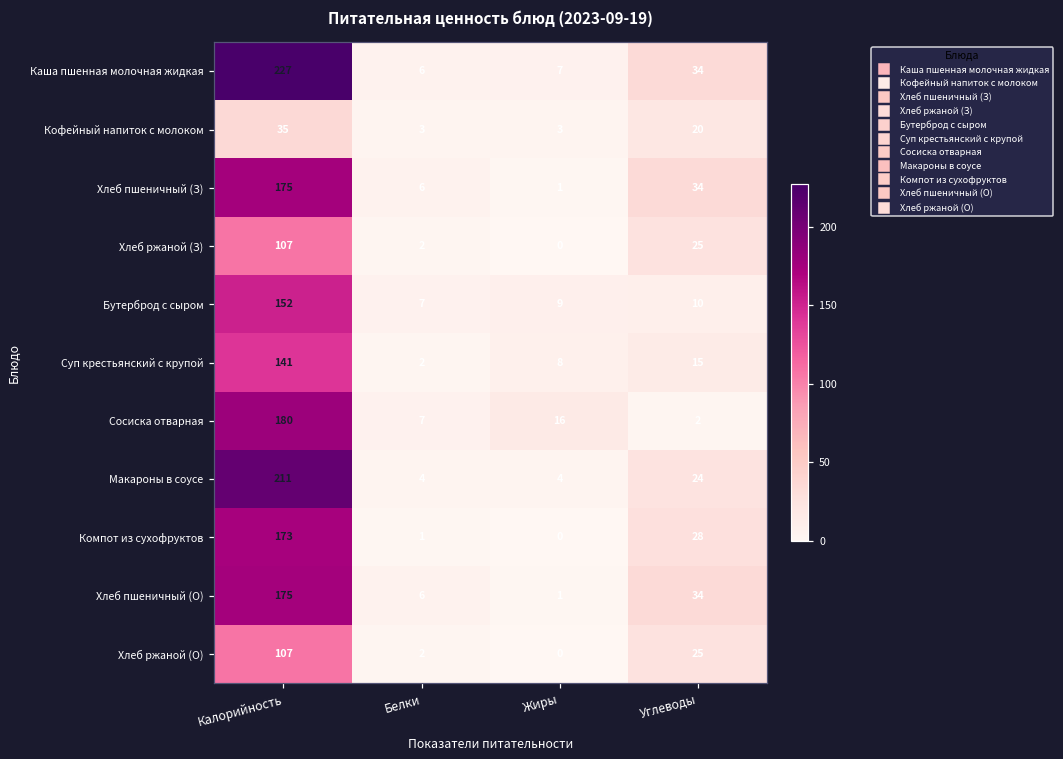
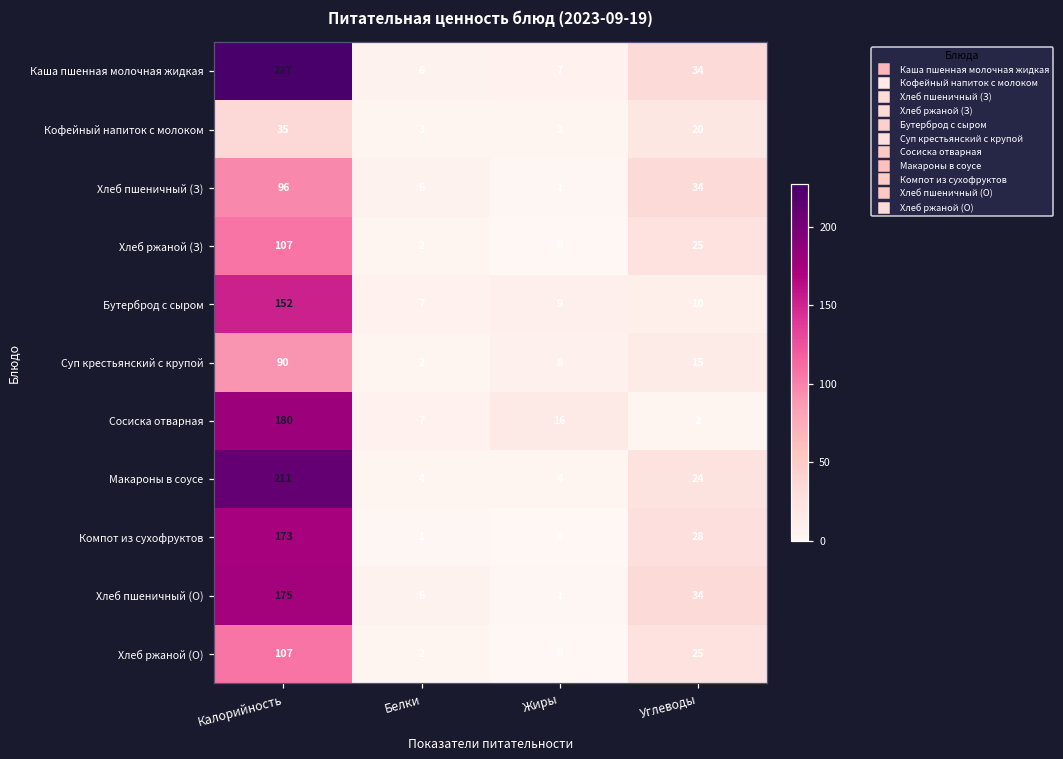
  {
    "Каша пшенная молочная жидкая": {
      "Калорийность": 227
    },
    "Хлеб пшеничный (З)": {
-     "Калорийность": 175
+     "Калорийность": 96
    },
    "Хлеб ржаной (З)": {
      "Калорийность": 107
    },
    "Бутерброд с сыром": {
      "Калорийность": 152
    },
    "Суп крестьянский с крупой": {
-     "Калорийность": 141
+     "Калорийность": 90
    },
    "Сосиска отварная": {
      "Калорийность": 180
    },
    "Макароны в соусе": {
      "Калорийность": 211
    },
    "Компот из сухофруктов": {
      "Калорийность": 173
    },
    "Хлеб пшеничный (О)": {
      "Калорийность": 175
    },
    "Хлеб ржаной (О)": {
      "Калорийность": 107
    }
  }
